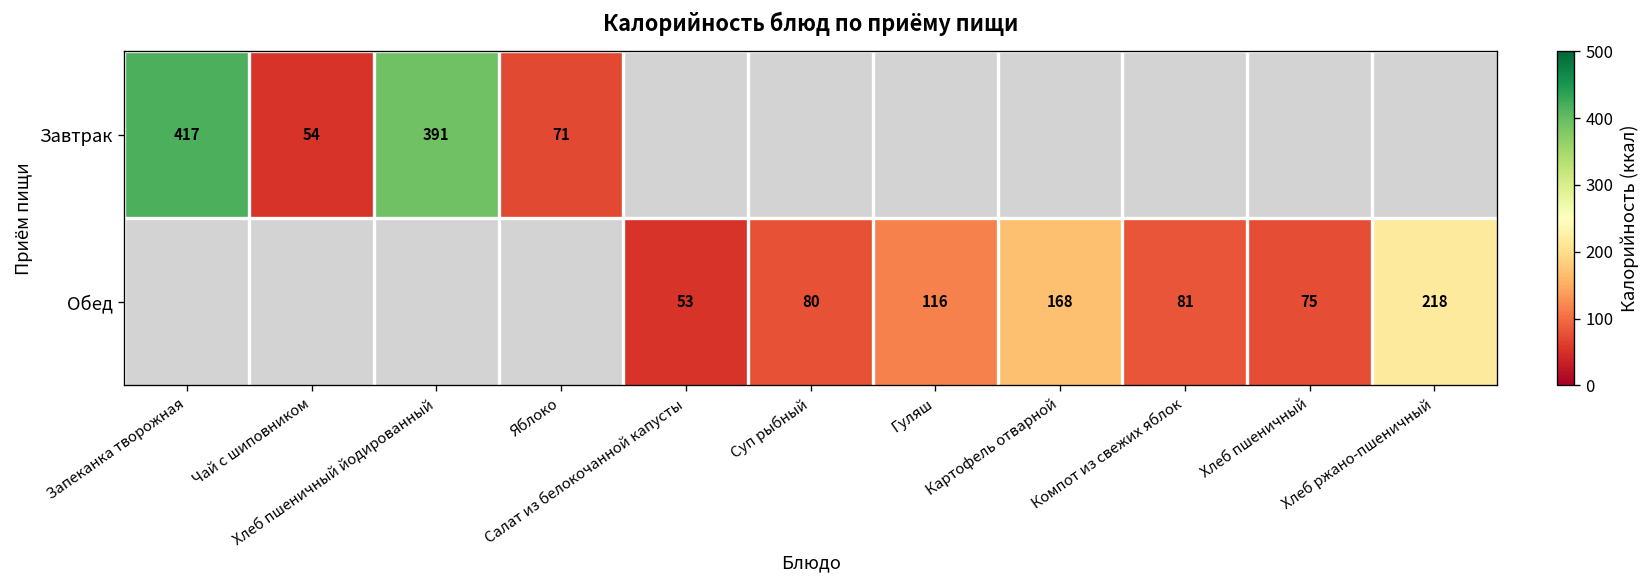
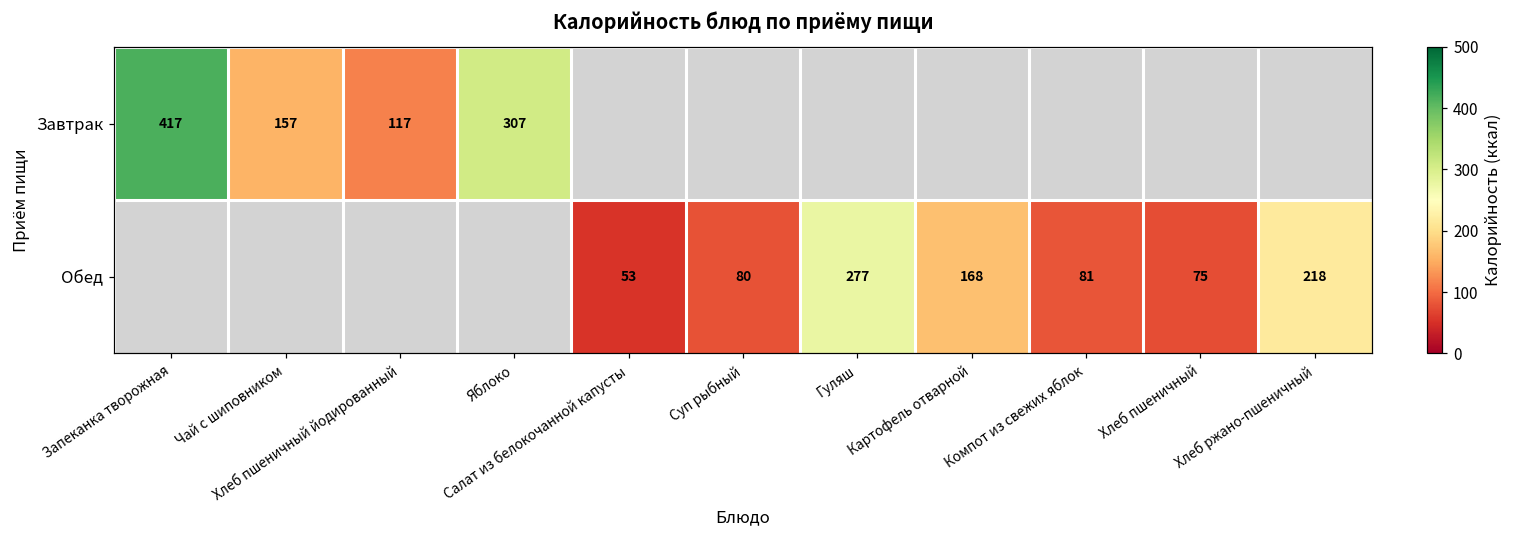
  {
    "Завтрак": {
      "Запеканка творожная": 417,
-     "Чай с шиповником": 54,
-     "Хлеб пшеничный йодированный": 391,
-     "Яблоко": 71
+     "Чай с шиповником": 157,
+     "Хлеб пшеничный йодированный": 117,
+     "Яблоко": 307
    },
    "Обед": {
      "Салат из белокочанной капусты": 53,
      "Суп рыбный": 80,
-     "Гуляш": 116,
+     "Гуляш": 277,
      "Картофель отварной": 168,
      "Компот из свежих яблок": 81,
      "Хлеб пшеничный": 75,
      "Хлеб ржано-пшеничный": 218
    }
  }
